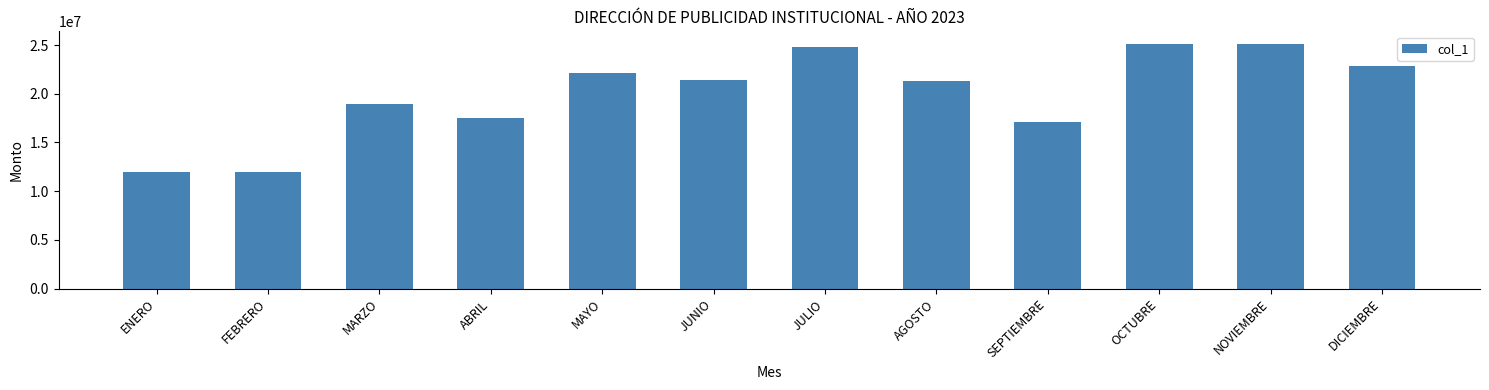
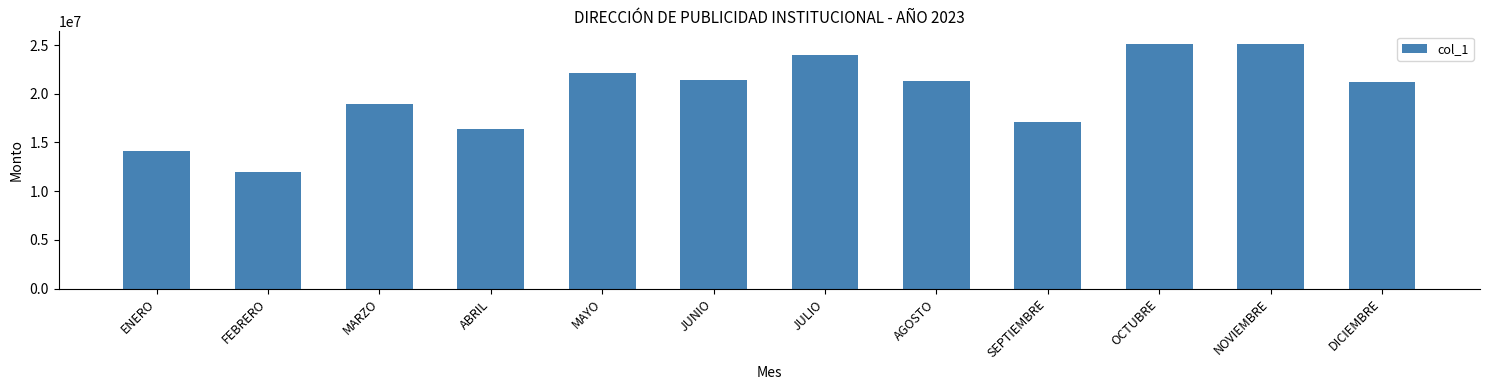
  {
-   "ENERO": 12000000,
+   "ENERO": 14000000,
    "FEBRERO": 12000000,
    "MARZO": 19000000,
-   "ABRIL": 17000000,
+   "ABRIL": 16000000,
    "MAYO": 22000000,
    "JUNIO": 21000000,
-   "JULIO": 25000000,
+   "JULIO": 24000000,
    "AGOSTO": 21000000,
    "SEPTIEMBRE": 17000000,
    "OCTUBRE": 25000000,
    "NOVIEMBRE": 25000000,
-   "DICIEMBRE": 23000000
+   "DICIEMBRE": 21000000
  }
